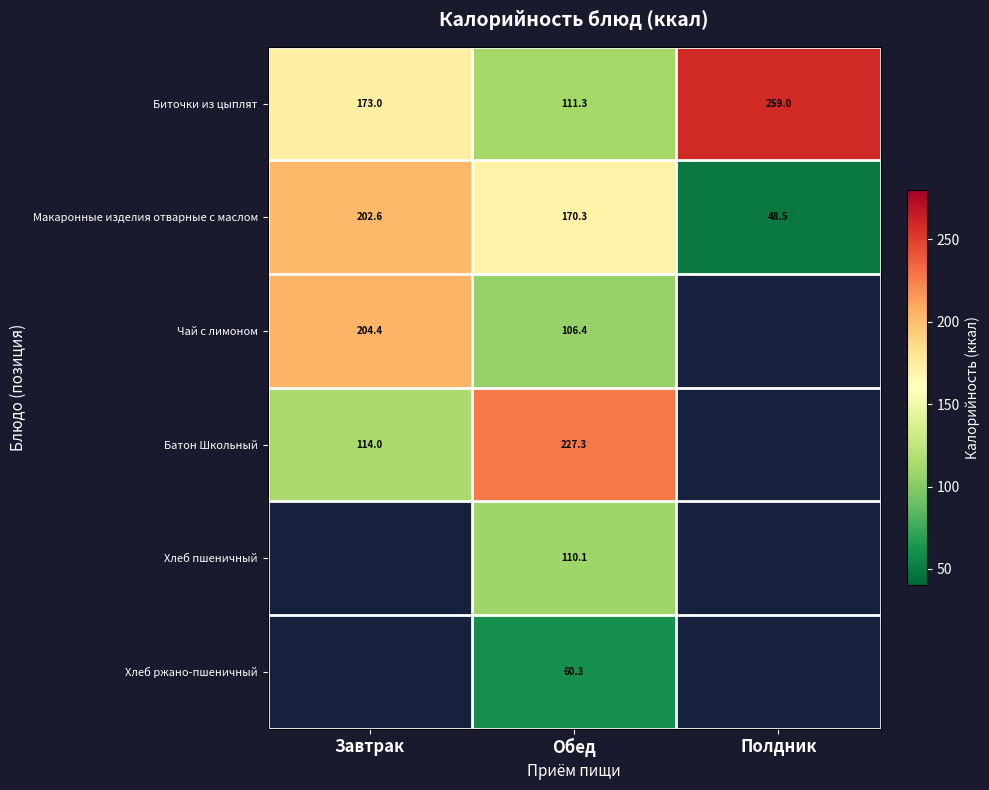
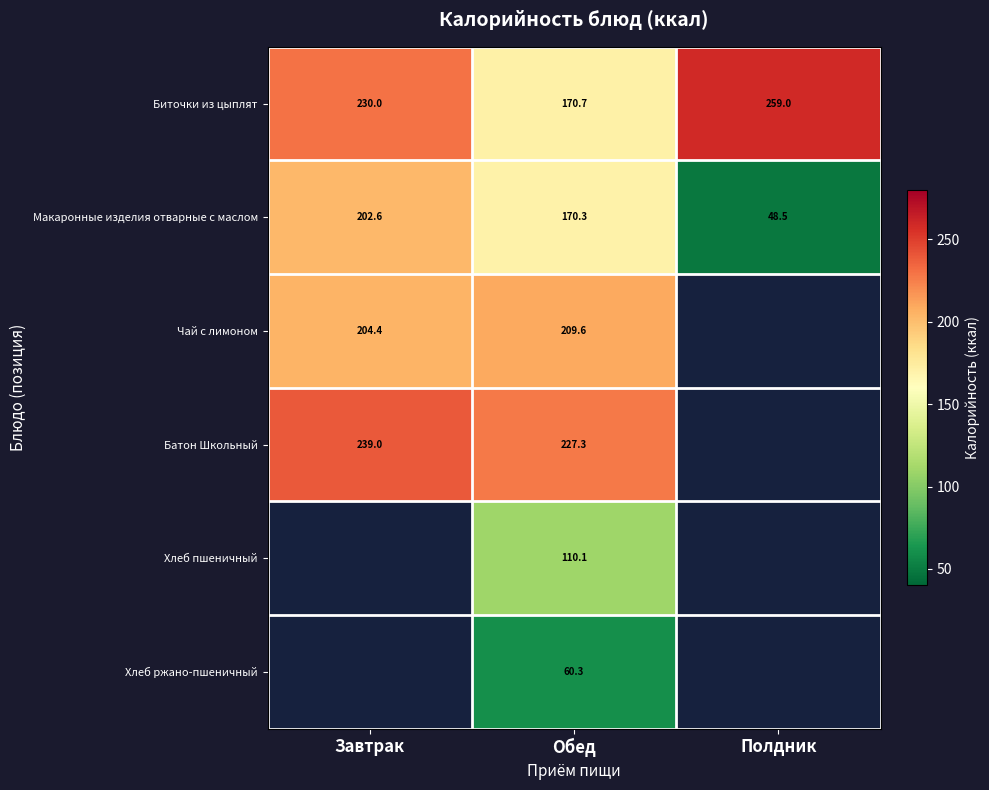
  {
    "Биточки из цыплят": {
-     "Завтрак": 173.0,
-     "Обед": 111.3,
+     "Завтрак": 230.0,
+     "Обед": 170.7,
      "Полдник": 259.0
    },
    "Макаронные изделия отварные с маслом": {
      "Завтрак": 202.6,
      "Обед": 170.3,
      "Полдник": 48.5
    },
    "Чай с лимоном": {
      "Завтрак": 204.4,
-     "Обед": 106.4
+     "Обед": 209.6
    },
    "Батон Школьный": {
-     "Завтрак": 114.0,
+     "Завтрак": 239.0,
      "Обед": 227.3
    },
    "Хлеб пшеничный": {
      "Обед": 110.1
    },
    "Хлеб ржано-пшеничный": {
      "Обед": 60.3
    }
  }
